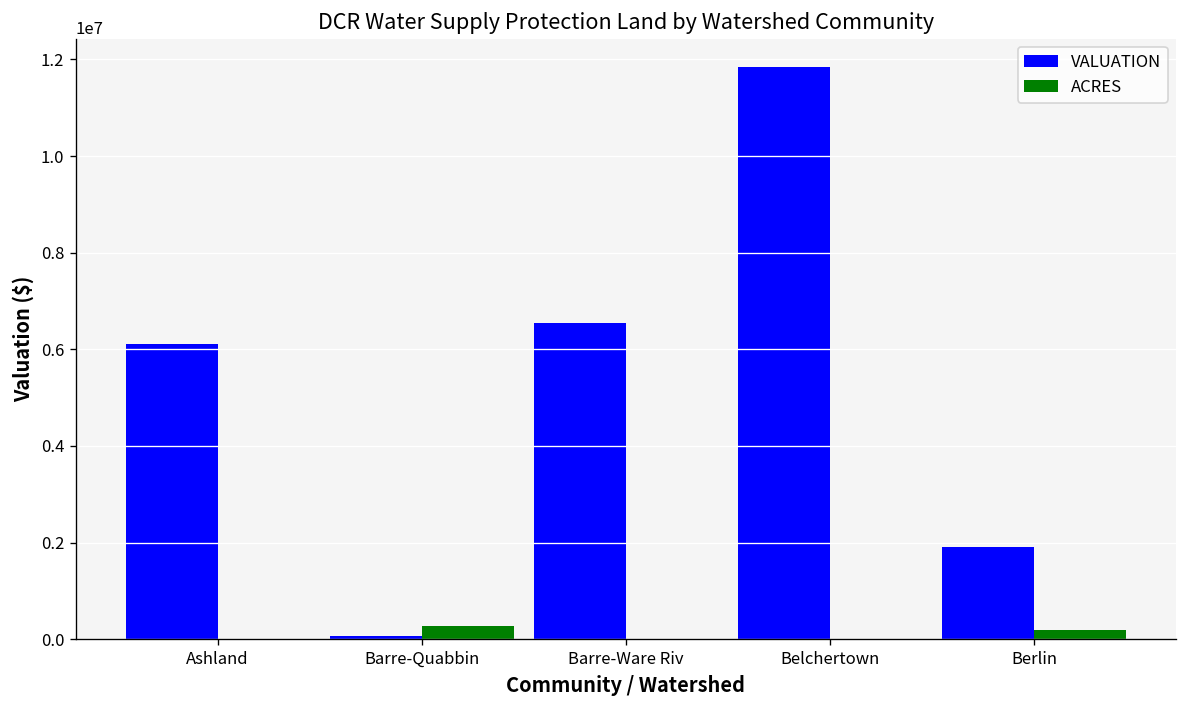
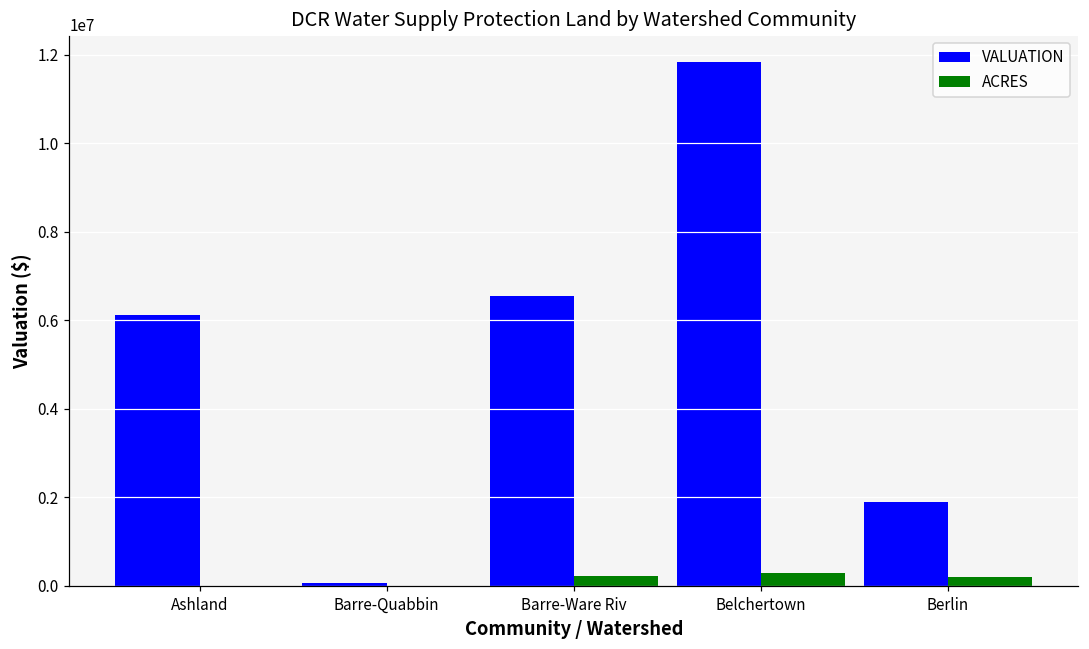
  {
    "VALUATION": {
      "Ashland": 6100000,
      "Barre-Quabbin": 100000,
      "Barre-Ware Riv": 6600000,
      "Belchertown": 11800000,
      "Berlin": 1900000
    },
    "ACRES": {
-     "Barre-Quabbin": 300000,
-     "Barre-Ware Riv": 0,
-     "Belchertown": 0,
+     "Barre-Quabbin": 0,
+     "Barre-Ware Riv": 200000,
+     "Belchertown": 300000,
      "Berlin": 200000
    }
  }
